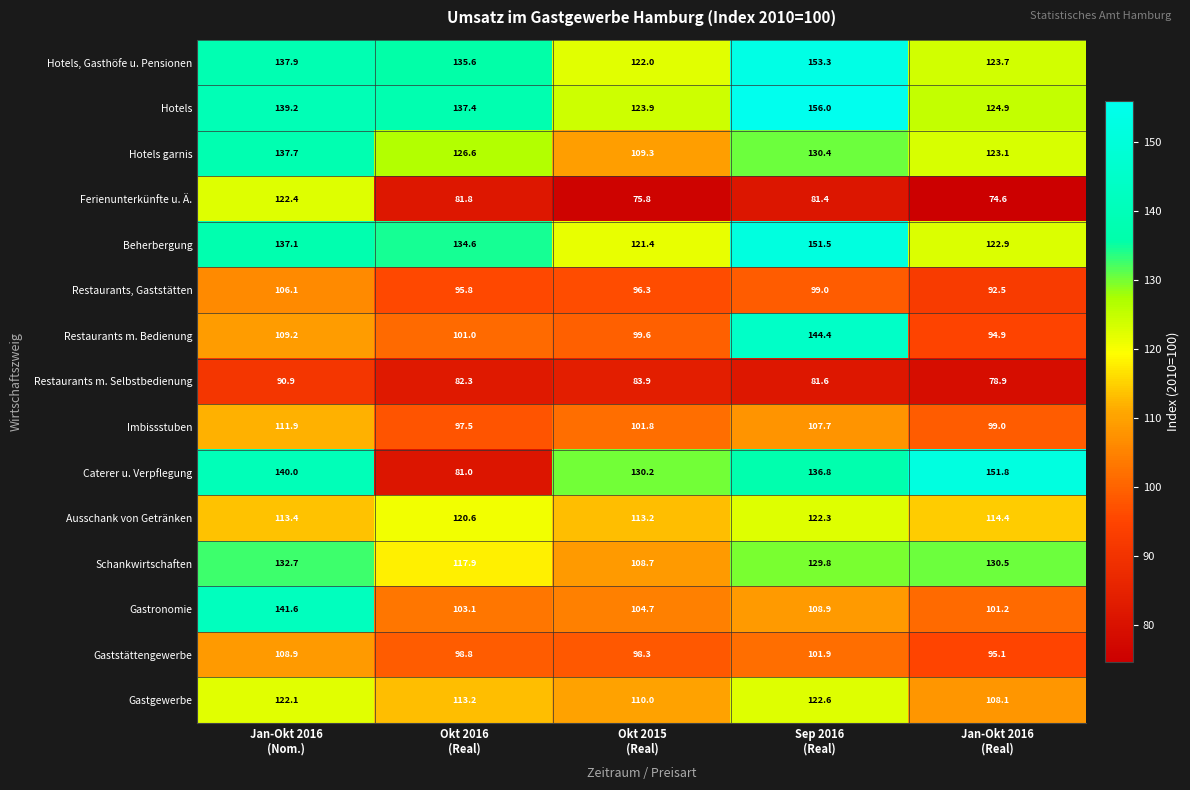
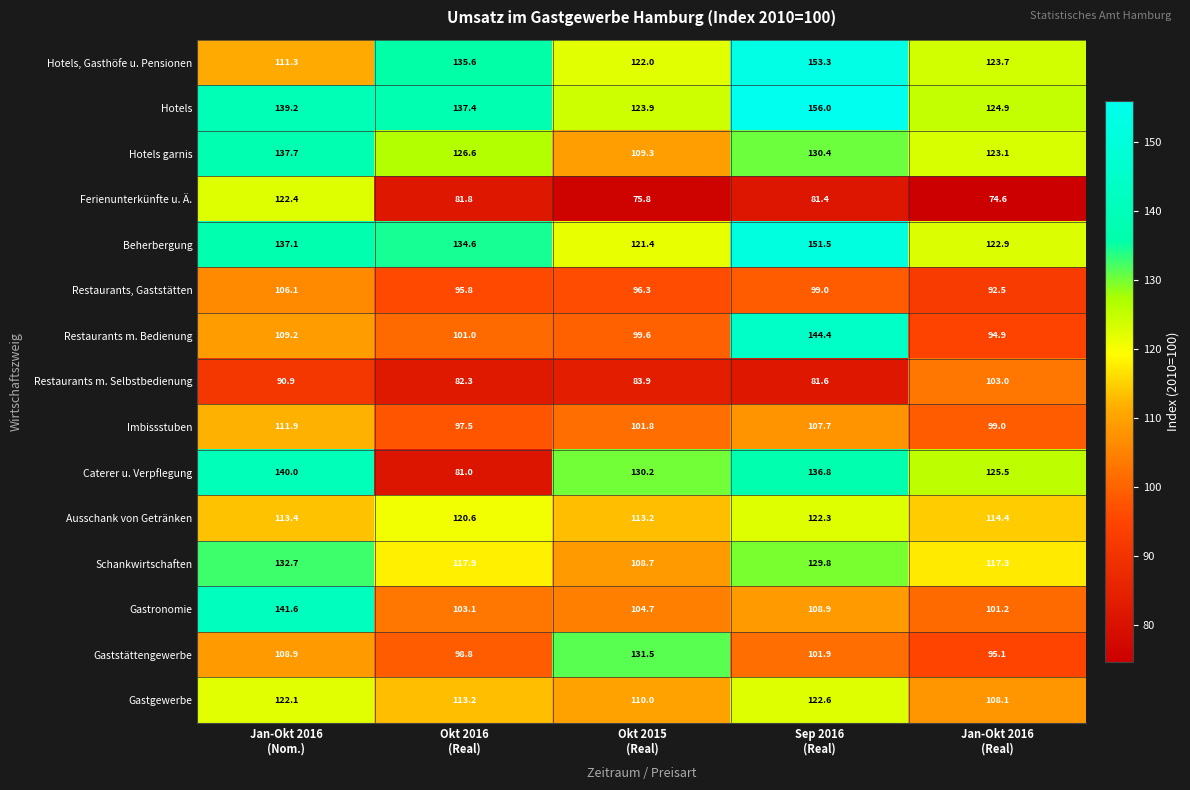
  {
    "Hotels, Gasthöfe u. Pensionen": {
-     "Jan-Okt 2016 (Nom.)": 137.9,
+     "Jan-Okt 2016 (Nom.)": 111.3,
      "Okt 2016 (Real)": 135.6,
      "Okt 2015 (Real)": 122.0,
      "Sep 2016 (Real)": 153.3,
      "Jan-Okt 2016 (Real)": 123.7
    },
    "Hotels": {
      "Jan-Okt 2016 (Nom.)": 139.2,
      "Okt 2016 (Real)": 137.4,
      "Okt 2015 (Real)": 123.9,
      "Sep 2016 (Real)": 156.0,
      "Jan-Okt 2016 (Real)": 124.9
    },
    "Hotels garnis": {
      "Jan-Okt 2016 (Nom.)": 137.7,
      "Okt 2016 (Real)": 126.6,
      "Okt 2015 (Real)": 109.3,
      "Sep 2016 (Real)": 130.4,
      "Jan-Okt 2016 (Real)": 123.1
    },
    "Ferienunterkünfte u. Ä.": {
      "Jan-Okt 2016 (Nom.)": 122.4,
      "Okt 2016 (Real)": 81.8,
      "Okt 2015 (Real)": 75.8,
      "Sep 2016 (Real)": 81.4,
      "Jan-Okt 2016 (Real)": 74.6
    },
    "Beherbergung": {
      "Jan-Okt 2016 (Nom.)": 137.1,
      "Okt 2016 (Real)": 134.6,
      "Okt 2015 (Real)": 121.4,
      "Sep 2016 (Real)": 151.5,
      "Jan-Okt 2016 (Real)": 122.9
    },
    "Restaurants, Gaststätten": {
      "Jan-Okt 2016 (Nom.)": 106.1,
      "Okt 2016 (Real)": 95.8,
      "Okt 2015 (Real)": 96.3,
      "Sep 2016 (Real)": 99.0,
      "Jan-Okt 2016 (Real)": 92.5
    },
    "Restaurants m. Bedienung": {
      "Jan-Okt 2016 (Nom.)": 109.2,
      "Okt 2016 (Real)": 101.0,
      "Okt 2015 (Real)": 99.6,
      "Sep 2016 (Real)": 144.4,
      "Jan-Okt 2016 (Real)": 94.9
    },
    "Restaurants m. Selbstbedienung": {
      "Jan-Okt 2016 (Nom.)": 90.9,
      "Okt 2016 (Real)": 82.3,
      "Okt 2015 (Real)": 83.9,
      "Sep 2016 (Real)": 81.6,
-     "Jan-Okt 2016 (Real)": 78.9
+     "Jan-Okt 2016 (Real)": 103.0
    },
    "Imbissstuben": {
      "Jan-Okt 2016 (Nom.)": 111.9,
      "Okt 2016 (Real)": 97.5,
      "Okt 2015 (Real)": 101.8,
      "Sep 2016 (Real)": 107.7,
      "Jan-Okt 2016 (Real)": 99.0
    },
    "Caterer u. Verpflegung": {
      "Jan-Okt 2016 (Nom.)": 140.0,
      "Okt 2016 (Real)": 81.0,
      "Okt 2015 (Real)": 130.2,
      "Sep 2016 (Real)": 136.8,
-     "Jan-Okt 2016 (Real)": 151.8
+     "Jan-Okt 2016 (Real)": 125.5
    },
    "Ausschank von Getränken": {
      "Jan-Okt 2016 (Nom.)": 113.4,
      "Okt 2016 (Real)": 120.6,
      "Okt 2015 (Real)": 113.2,
      "Sep 2016 (Real)": 122.3,
      "Jan-Okt 2016 (Real)": 114.4
    },
    "Schankwirtschaften": {
      "Jan-Okt 2016 (Nom.)": 132.7,
      "Okt 2016 (Real)": 117.9,
      "Okt 2015 (Real)": 108.7,
      "Sep 2016 (Real)": 129.8,
-     "Jan-Okt 2016 (Real)": 130.5
+     "Jan-Okt 2016 (Real)": 117.3
    },
    "Gastronomie": {
      "Jan-Okt 2016 (Nom.)": 141.6,
      "Okt 2016 (Real)": 103.1,
      "Okt 2015 (Real)": 104.7,
      "Sep 2016 (Real)": 108.9,
      "Jan-Okt 2016 (Real)": 101.2
    },
    "Gaststättengewerbe": {
      "Jan-Okt 2016 (Nom.)": 108.9,
      "Okt 2016 (Real)": 98.8,
-     "Okt 2015 (Real)": 98.3,
+     "Okt 2015 (Real)": 131.5,
      "Sep 2016 (Real)": 101.9,
      "Jan-Okt 2016 (Real)": 95.1
    },
    "Gastgewerbe": {
      "Jan-Okt 2016 (Nom.)": 122.1,
      "Okt 2016 (Real)": 113.2,
      "Okt 2015 (Real)": 110.0,
      "Sep 2016 (Real)": 122.6,
      "Jan-Okt 2016 (Real)": 108.1
    }
  }
